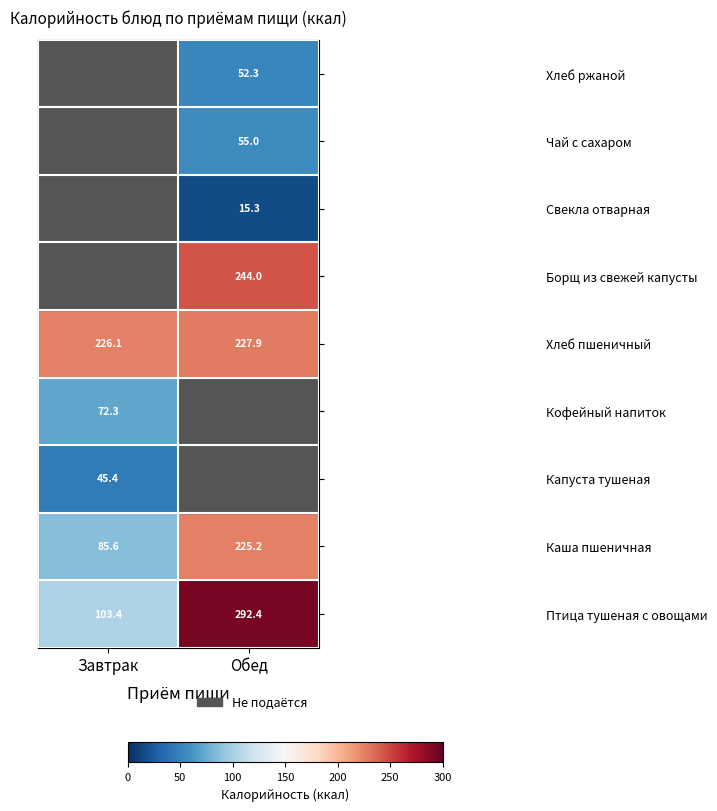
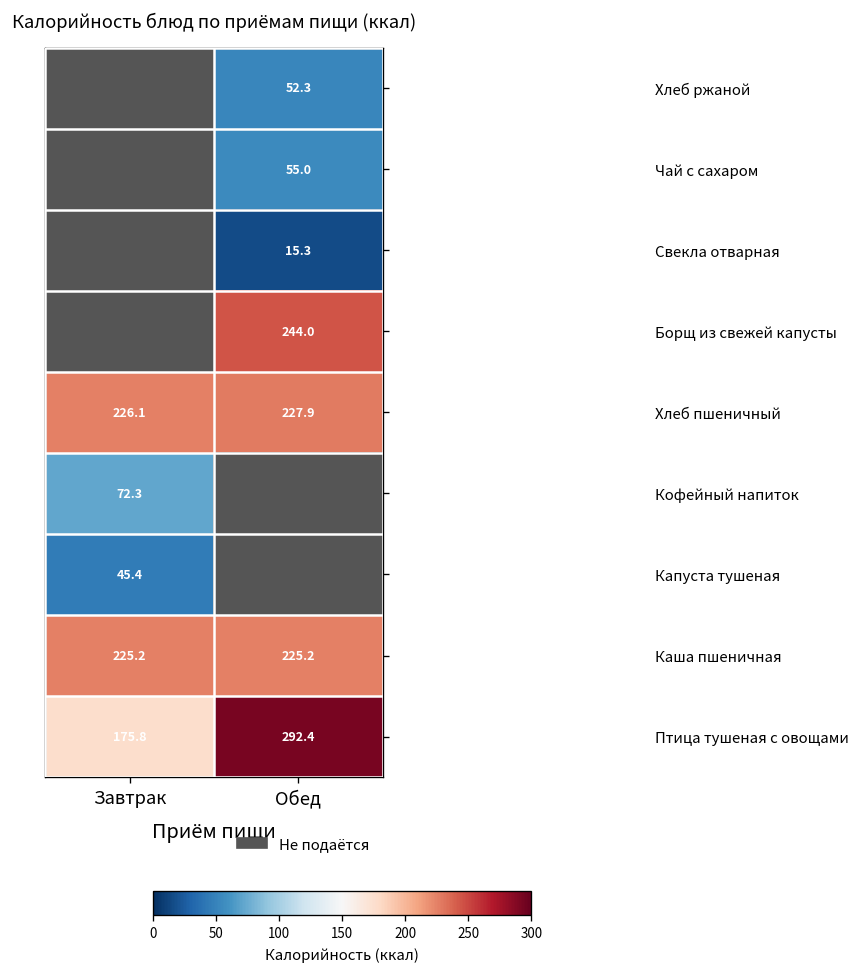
  {
    "Хлеб ржаной": {
      "Обед": 52.3
    },
    "Чай с сахаром": {
      "Обед": 55.0
    },
    "Свекла отварная": {
      "Обед": 15.3
    },
    "Борщ из свежей капусты": {
      "Обед": 244.0
    },
    "Хлеб пшеничный": {
      "Завтрак": 226.1,
      "Обед": 227.9
    },
    "Кофейный напиток": {
      "Завтрак": 72.3
    },
    "Капуста тушеная": {
      "Завтрак": 45.4
    },
    "Каша пшеничная": {
-     "Завтрак": 85.6,
+     "Завтрак": 225.2,
      "Обед": 225.2
    },
    "Птица тушеная с овощами": {
-     "Завтрак": 103.4,
+     "Завтрак": 175.8,
      "Обед": 292.4
    }
  }
